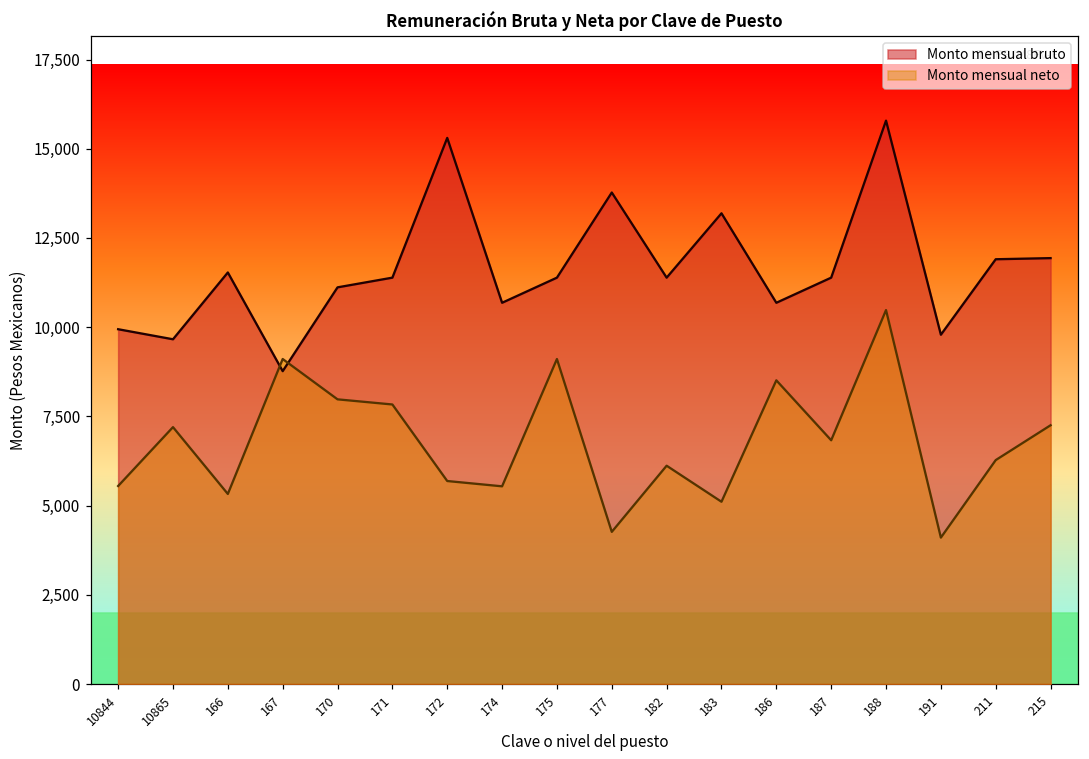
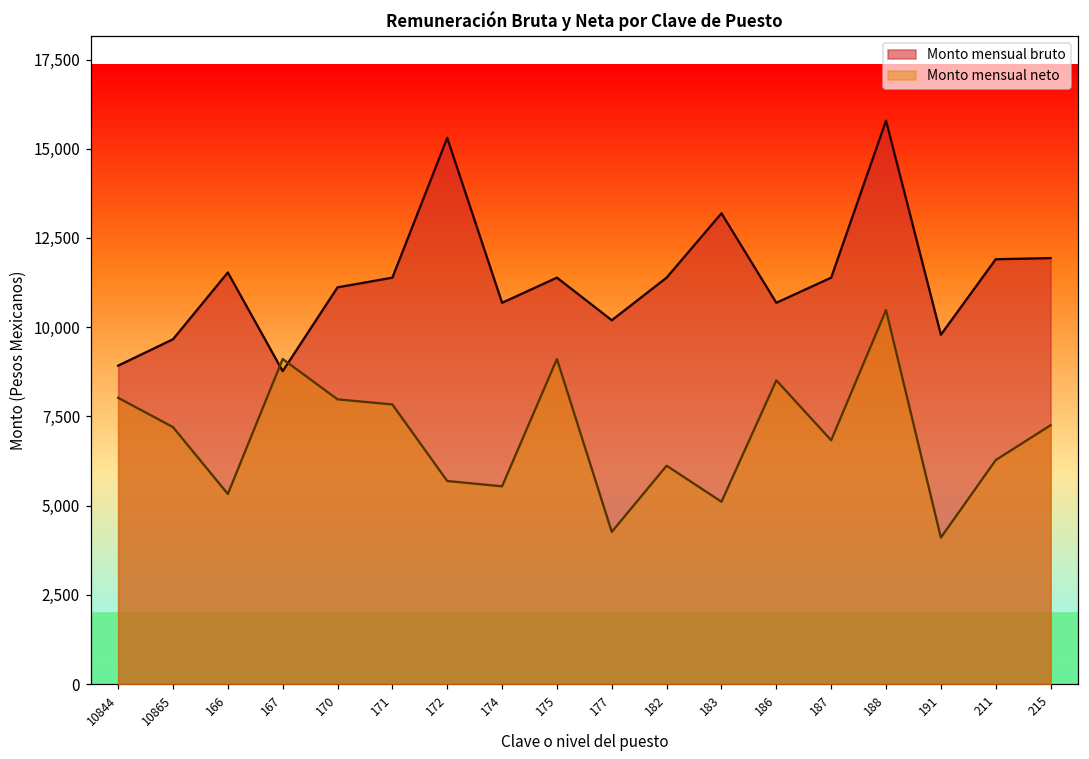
  {
    "Monto mensual bruto": {
-     "10844": "9,900",
+     "10844": "8,900",
      "10865": "9,700",
      "166": "11,500",
      "167": "8,800",
      "170": "11,100",
      "171": "11,400",
      "172": "15,300",
      "174": "10,700",
      "175": "11,400",
-     "177": "13,800",
+     "177": "10,200",
      "182": "11,400",
      "183": "13,200",
      "186": "10,700",
      "187": "11,400",
      "188": "15,800",
      "191": "9,800",
      "211": "11,900",
      "215": "11,900"
    },
    "Monto mensual neto": {
-     "10844": "5,500",
+     "10844": "8,000",
      "10865": "7,200",
      "166": "5,300",
      "167": "9,100",
      "170": "8,000",
      "171": "7,800",
      "172": "5,700",
      "174": "5,500",
      "175": "9,100",
      "177": "4,300",
      "182": "6,100",
      "183": "5,100",
      "186": "8,500",
      "187": "6,800",
      "188": "10,500",
      "191": "4,100",
      "211": "6,300",
      "215": "7,300"
    }
  }
